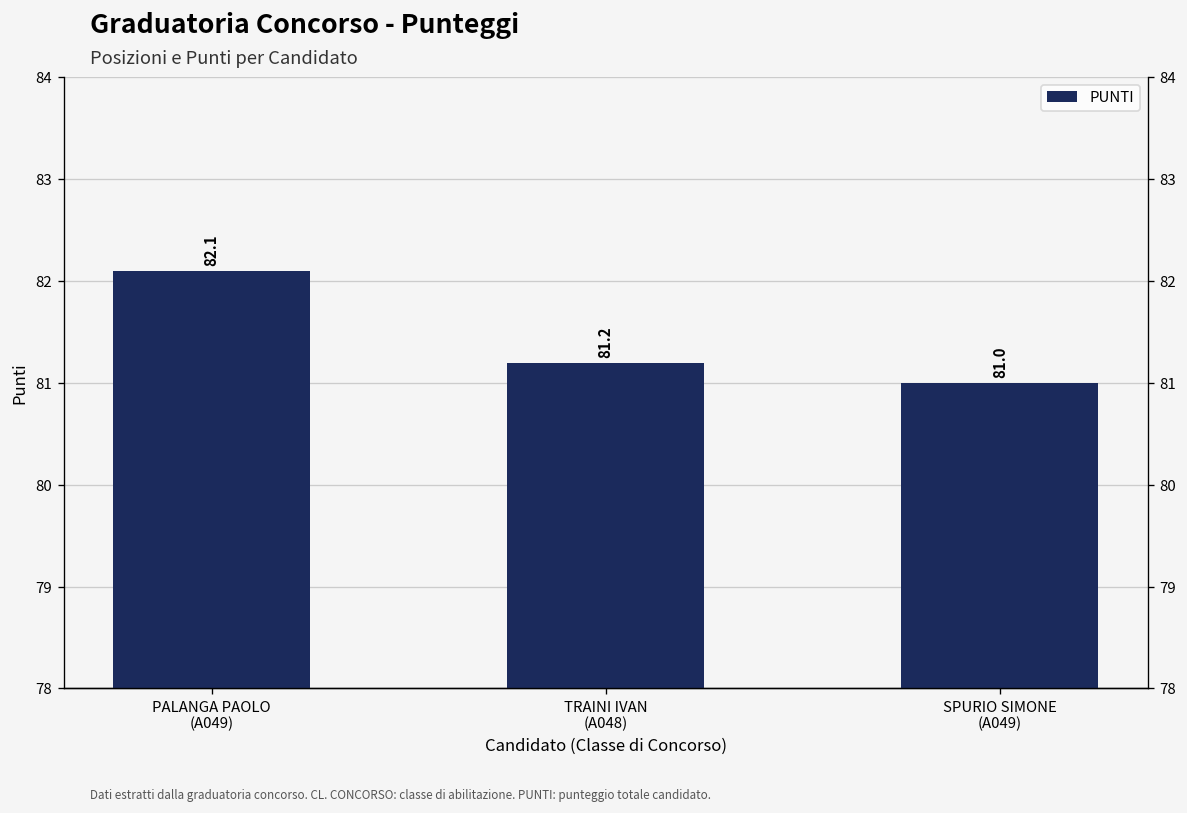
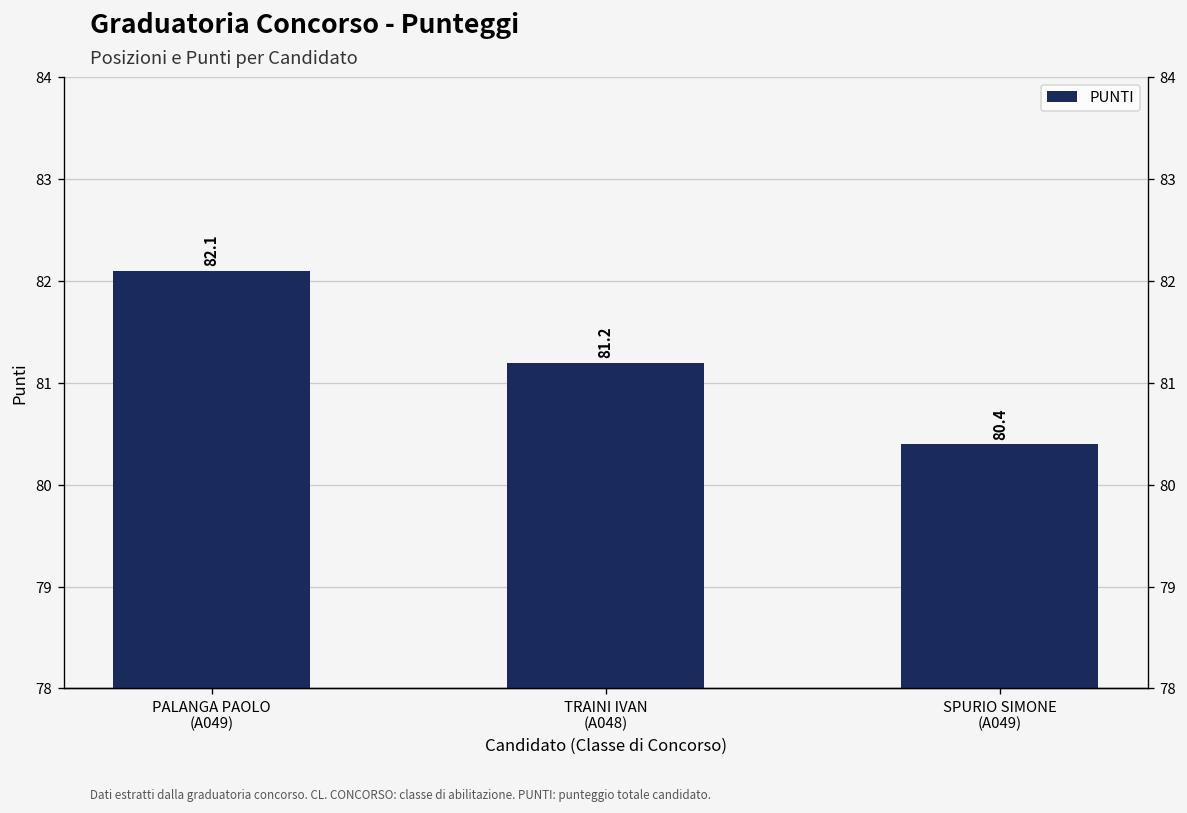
  {
    "PALANGA PAOLO (A049)": 82.1,
    "TRAINI IVAN (A048)": 81.2,
-   "SPURIO SIMONE (A049)": 81.0
+   "SPURIO SIMONE (A049)": 80.4
  }
